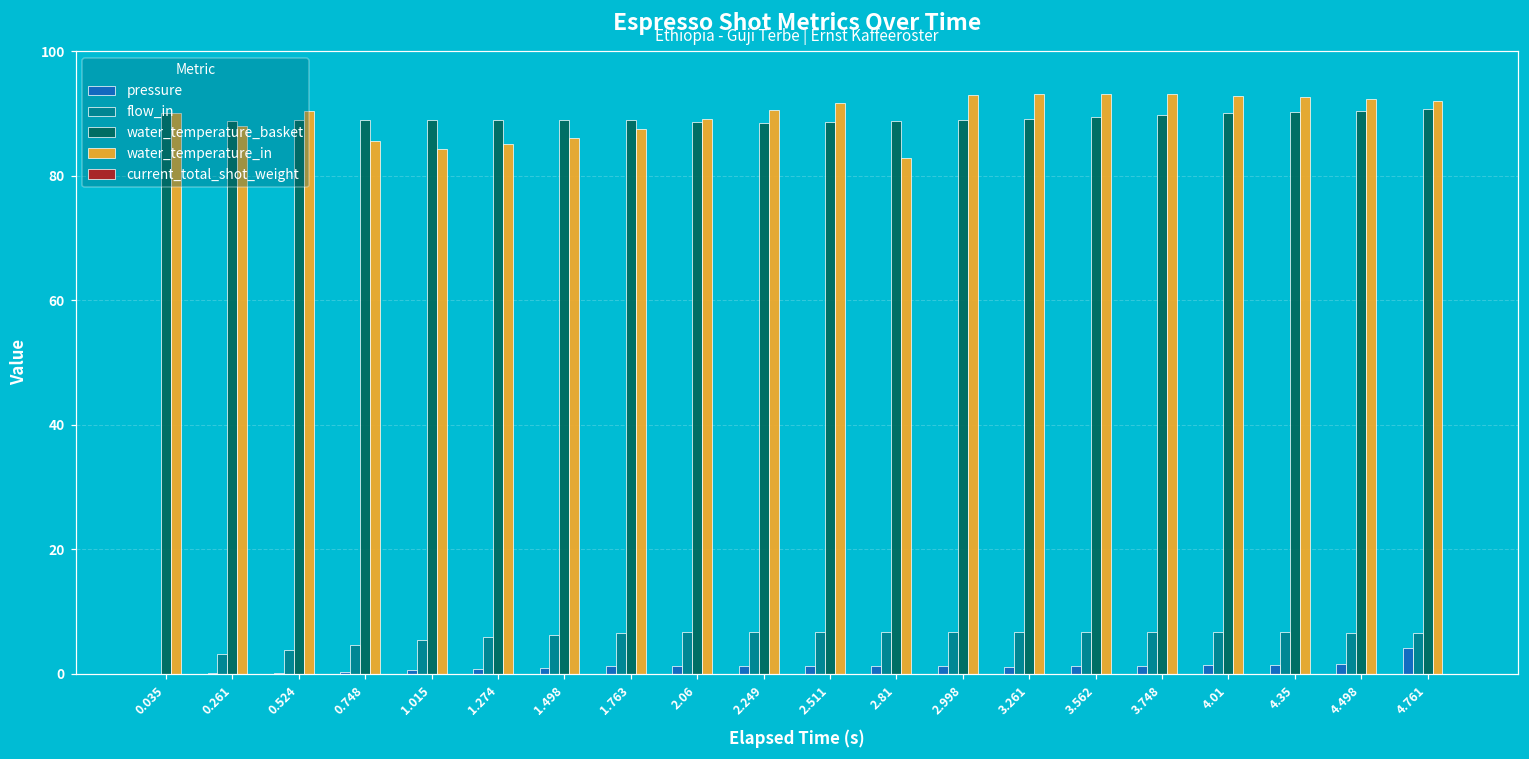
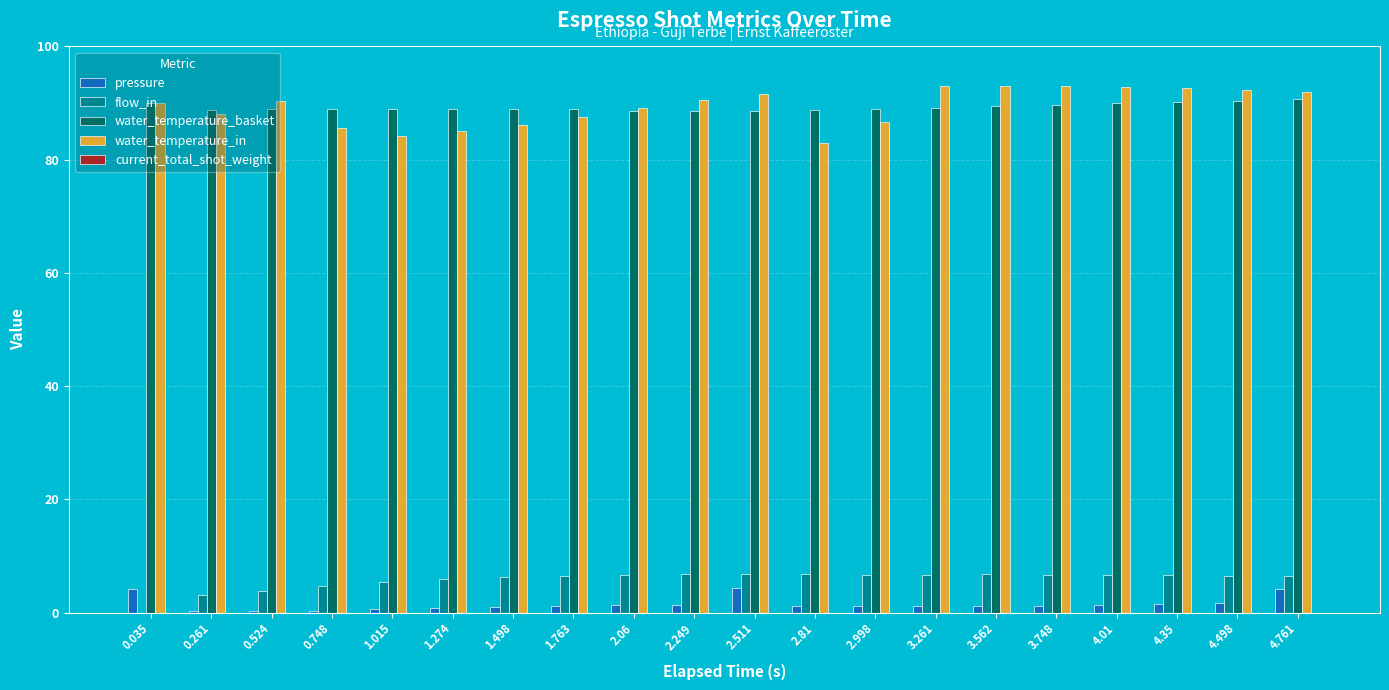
  {
    "pressure": {
-     "0.035": 0,
+     "0.035": 4,
      "1.015": 1,
      "1.274": 1,
      "1.498": 1,
      "1.763": 1,
      "2.06": 1,
      "2.249": 1,
-     "2.511": 1,
+     "2.511": 4,
      "2.81": 1,
      "2.998": 1,
      "3.261": 1,
      "3.562": 1,
      "3.748": 1,
      "4.01": 1,
      "4.35": 1,
      "4.498": 2,
      "4.761": 4
    },
    "water_temperature_in": {
      "0.524": 90,
      "0.748": 86,
      "1.015": 84,
      "1.274": 85,
      "1.498": 86,
      "1.763": 88,
      "2.06": 89,
      "2.249": 91,
      "2.511": 92,
      "2.81": 83,
-     "2.998": 93,
+     "2.998": 87,
      "3.261": 93,
      "3.562": 93,
      "3.748": 93,
      "4.01": 93,
      "4.35": 93,
      "4.498": 92,
      "4.761": 92
    },
    "current_total_shot_weight": {
      "0.035": 0,
      "0.261": 0,
      "0.524": 0,
      "0.748": 0,
      "1.015": 0,
      "1.274": 0,
      "1.498": 0,
      "1.763": 0,
      "2.06": 0,
      "2.249": 0,
      "2.511": 0,
      "2.81": 0,
      "2.998": 0,
      "3.261": 0,
      "3.562": 0,
      "3.748": 0,
      "4.01": 0,
      "4.35": 0,
      "4.498": 0,
      "4.761": 0
    }
  }
